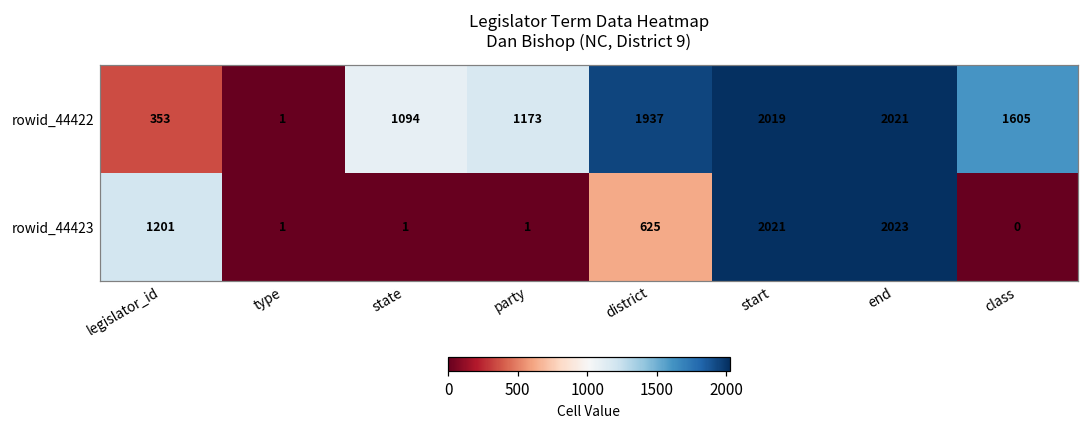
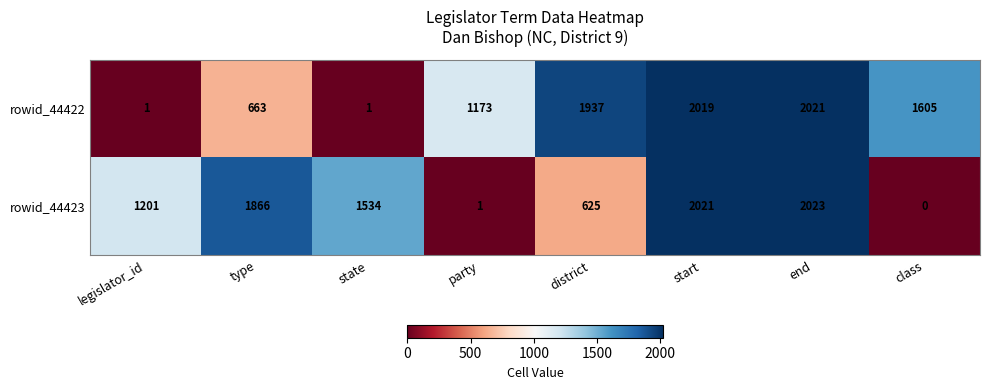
  {
    "rowid_44422": {
-     "legislator_id": 353,
-     "type": 1,
-     "state": 1094,
+     "legislator_id": 1,
+     "type": 663,
+     "state": 1,
      "party": 1173,
      "district": 1937,
      "start": 2019,
      "end": 2021,
      "class": 1605
    },
    "rowid_44423": {
      "legislator_id": 1201,
-     "type": 1,
-     "state": 1,
+     "type": 1866,
+     "state": 1534,
      "party": 1,
      "district": 625,
      "start": 2021,
      "end": 2023,
      "class": 0
    }
  }
